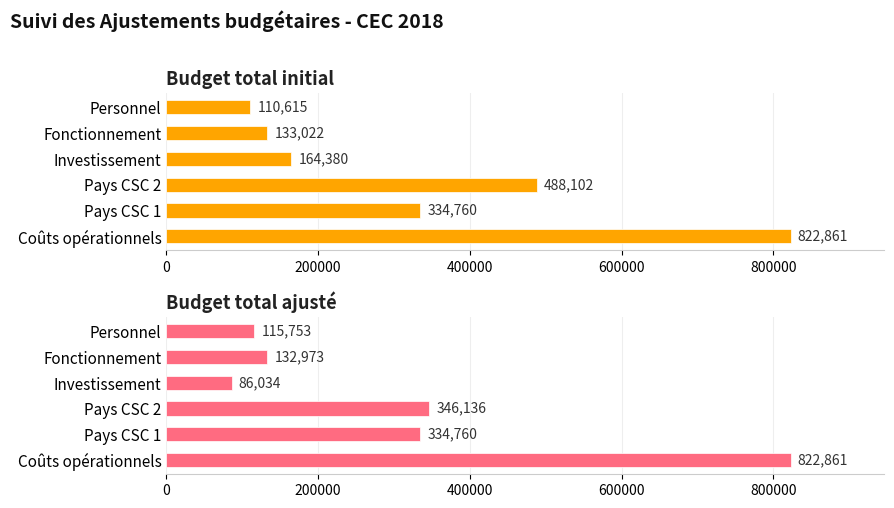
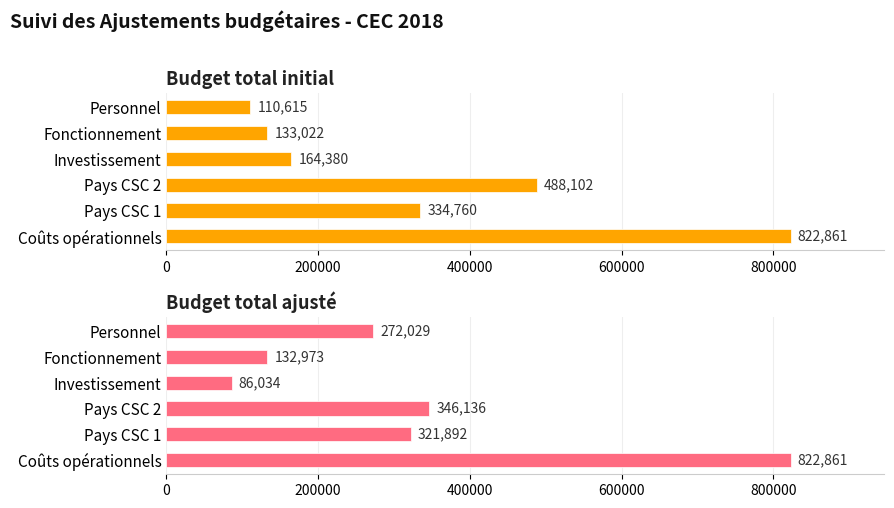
  {
    "Budget total initial": {
      "Personnel": "110,615",
      "Fonctionnement": "133,022",
      "Investissement": "164,380",
      "Pays CSC 2": "488,102",
      "Pays CSC 1": "334,760",
      "Coûts opérationnels": "822,861"
    },
    "Budget total ajusté": {
-     "Personnel": "115,753",
+     "Personnel": "272,029",
      "Fonctionnement": "132,973",
      "Investissement": "86,034",
      "Pays CSC 2": "346,136",
-     "Pays CSC 1": "334,760",
+     "Pays CSC 1": "321,892",
      "Coûts opérationnels": "822,861"
    }
  }
